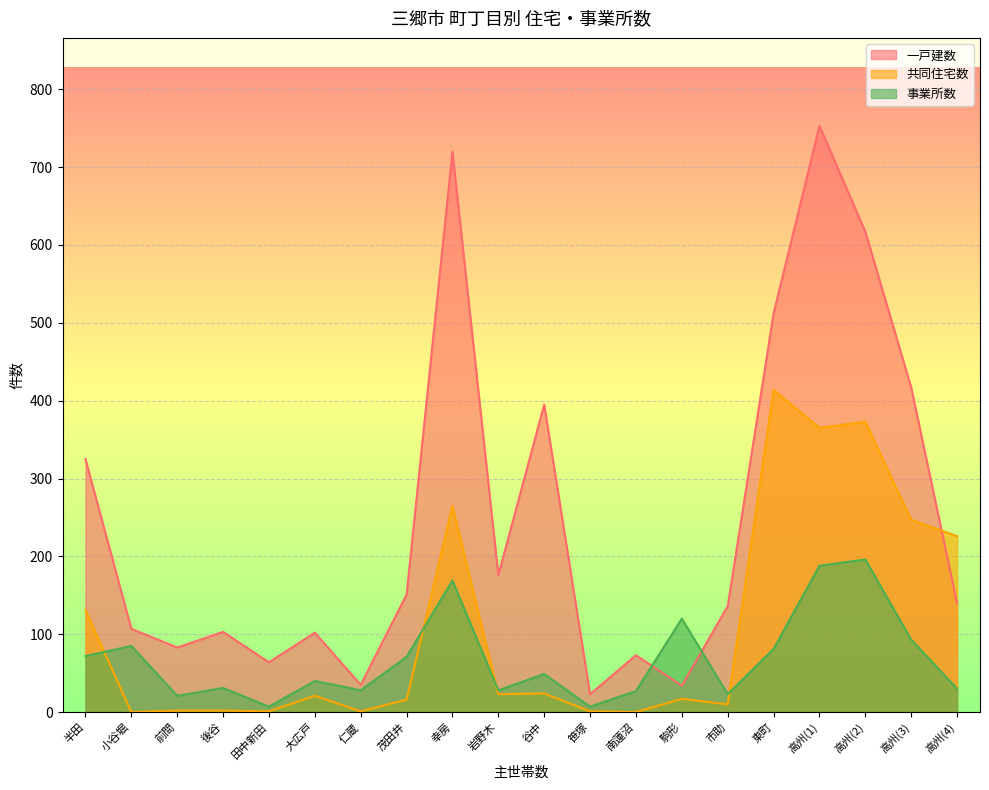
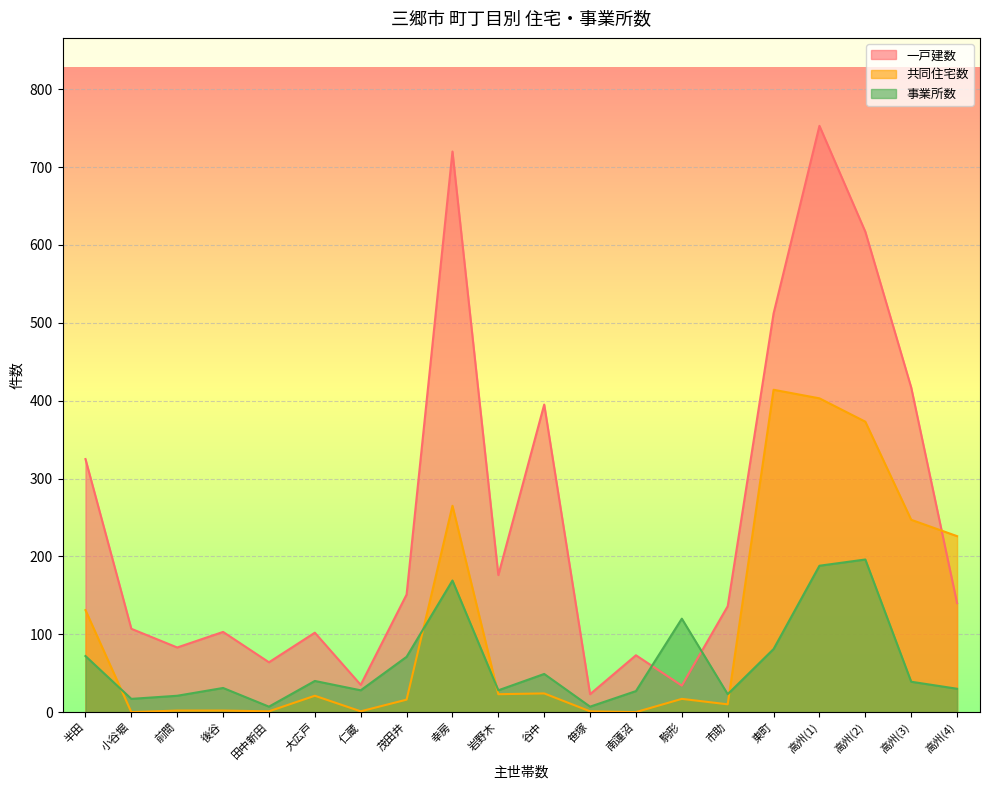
  {
    "一戸建数": {
      "半田": 330,
      "小谷堀": 110,
      "前間": 80,
      "後谷": 100,
      "田中新田": 60,
      "大広戸": 100,
      "仁蔵": 40,
      "茂田井": 150,
      "幸房": 720,
      "岩野木": 180,
      "谷中": 400,
      "笹塚": 20,
      "南蓮沼": 70,
      "駒形": 30,
      "市助": 140,
      "東町": 510,
      "高州(1)": 750,
      "高州(2)": 620,
      "高州(3)": 420,
      "高州(4)": 140
    },
    "共同住宅数": {
      "半田": 130,
      "小谷堀": 0,
      "前間": 0,
      "後谷": 0,
      "田中新田": 0,
      "大広戸": 20,
      "仁蔵": 0,
      "茂田井": 20,
      "幸房": 270,
      "岩野木": 20,
      "谷中": 20,
      "笹塚": 0,
      "南蓮沼": 0,
      "駒形": 20,
      "市助": 10,
      "東町": 410,
-     "高州(1)": 370,
+     "高州(1)": 400,
      "高州(2)": 370,
      "高州(3)": 250,
      "高州(4)": 230
    },
    "事業所数": {
      "半田": 70,
-     "小谷堀": 90,
+     "小谷堀": 20,
      "前間": 20,
      "後谷": 30,
      "田中新田": 10,
      "大広戸": 40,
      "仁蔵": 30,
      "茂田井": 70,
      "幸房": 170,
      "岩野木": 30,
      "谷中": 50,
      "笹塚": 10,
      "南蓮沼": 30,
      "駒形": 120,
      "市助": 20,
      "東町": 80,
      "高州(1)": 190,
      "高州(2)": 200,
-     "高州(3)": 90,
+     "高州(3)": 40,
      "高州(4)": 30
    }
  }
